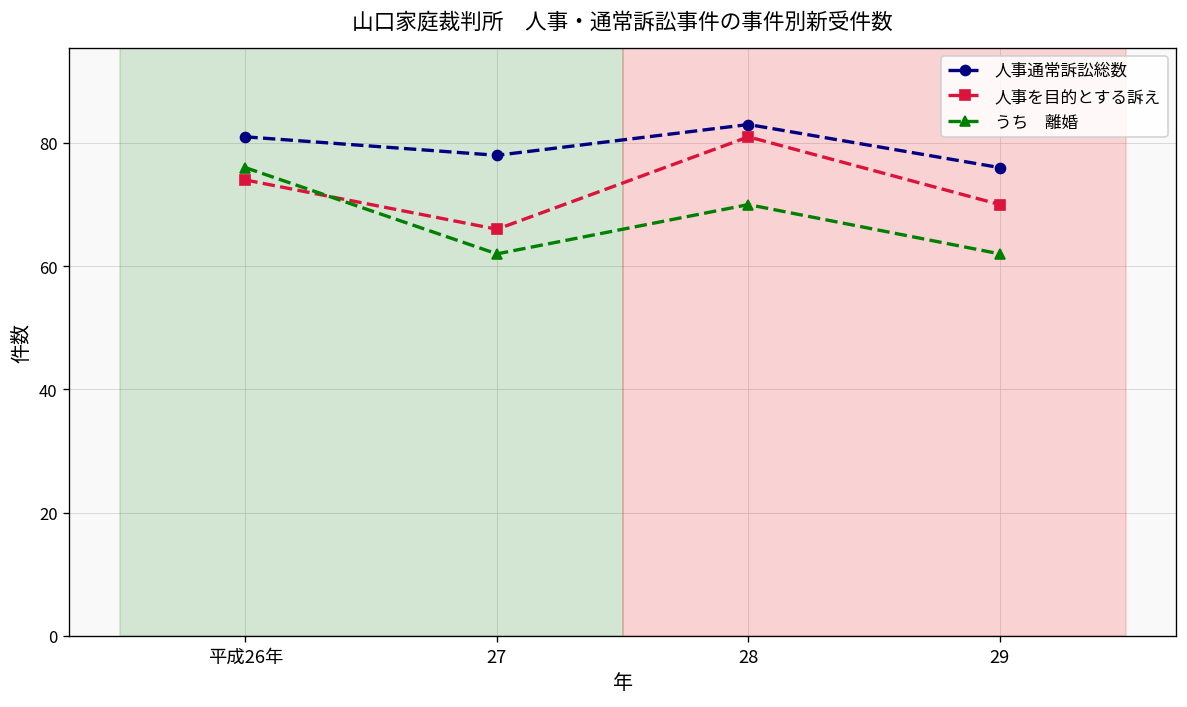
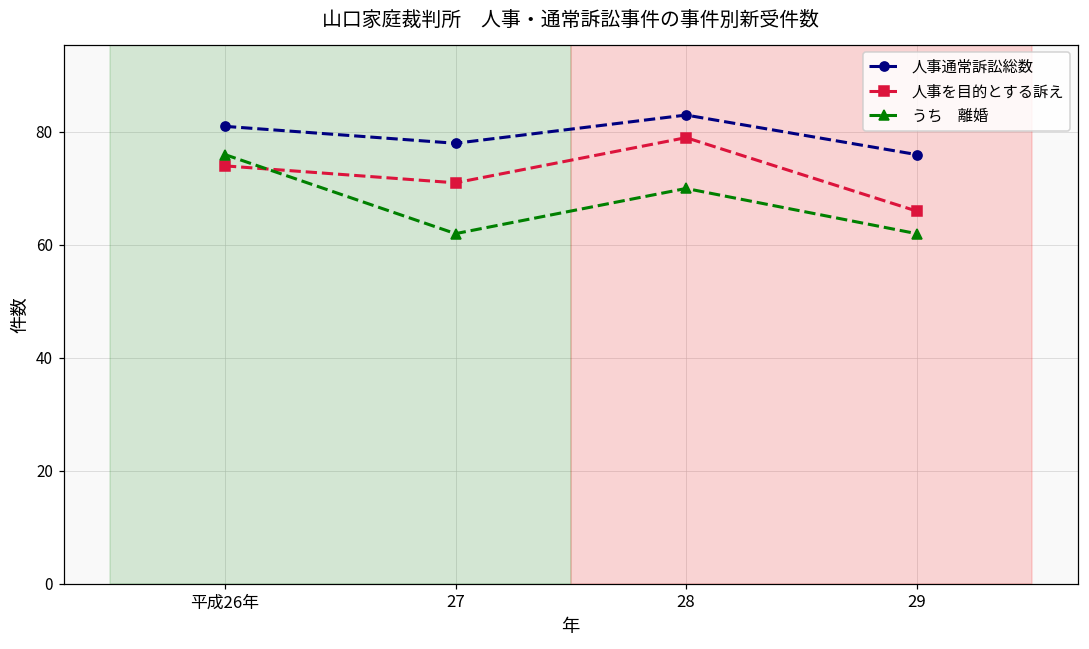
  {
    "人事通常訴訟総数": {
      "平成26年": 81,
      "27": 78,
      "28": 83,
      "29": 76
    },
    "人事を目的とする訴え": {
      "平成26年": 74,
-     "27": 66,
-     "28": 81,
-     "29": 70
+     "27": 71,
+     "28": 79,
+     "29": 66
    },
    "うち 離婚": {
      "平成26年": 76,
      "27": 62,
      "28": 70,
      "29": 62
    }
  }
